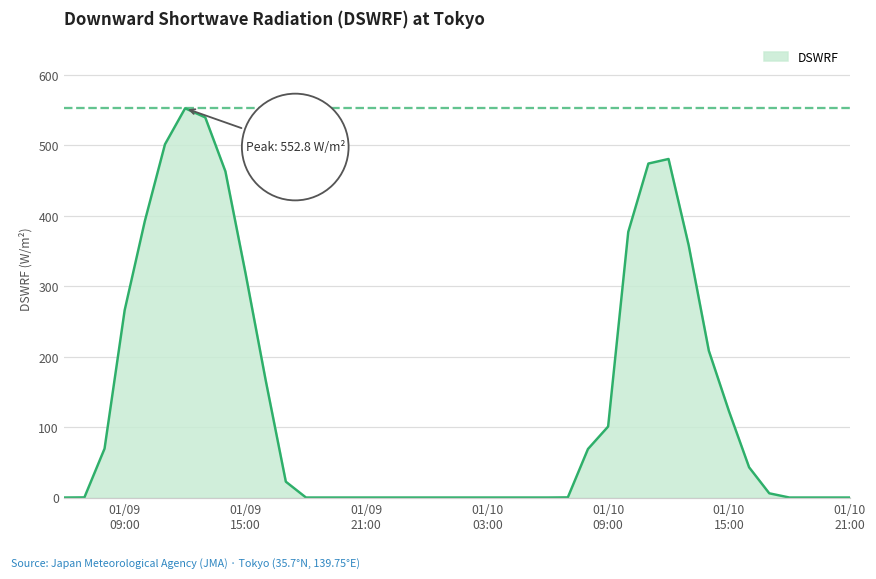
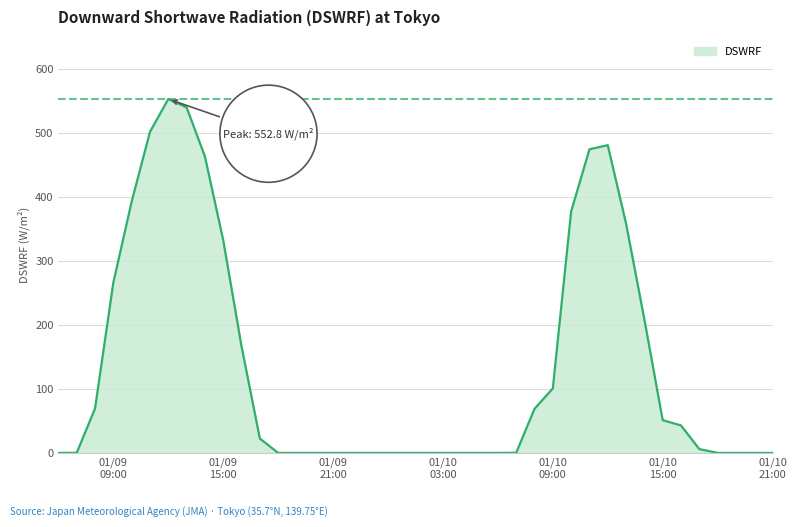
  {
    "01/09 09:00": 270,
-   "01/09 15:00": 320,
+   "01/09 15:00": 330,
    "01/09 21:00": 0,
    "01/10 03:00": 0,
    "01/10 09:00": 100,
-   "01/10 15:00": 120,
+   "01/10 15:00": 50,
    "01/10 21:00": 0
  }
